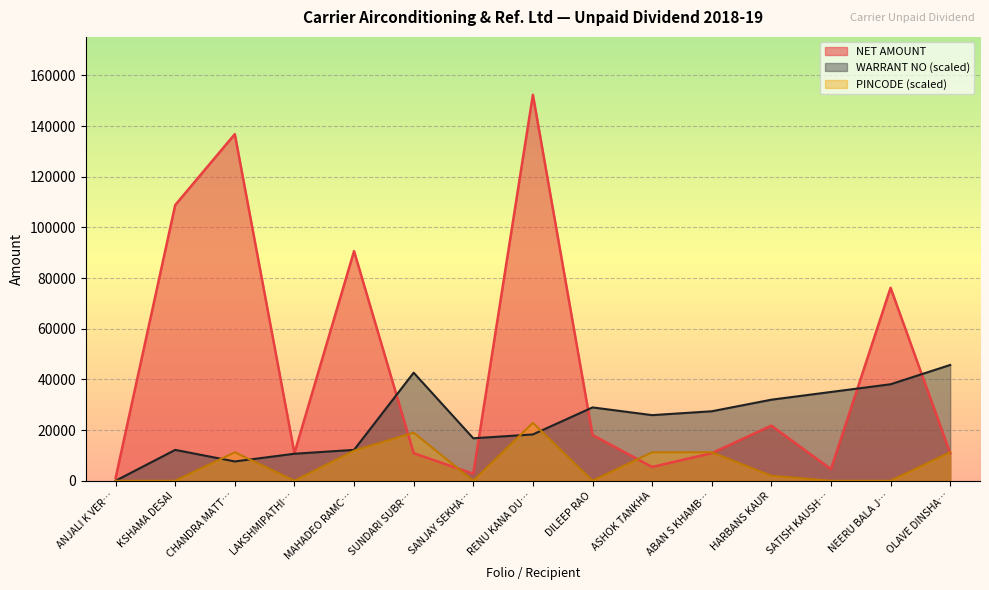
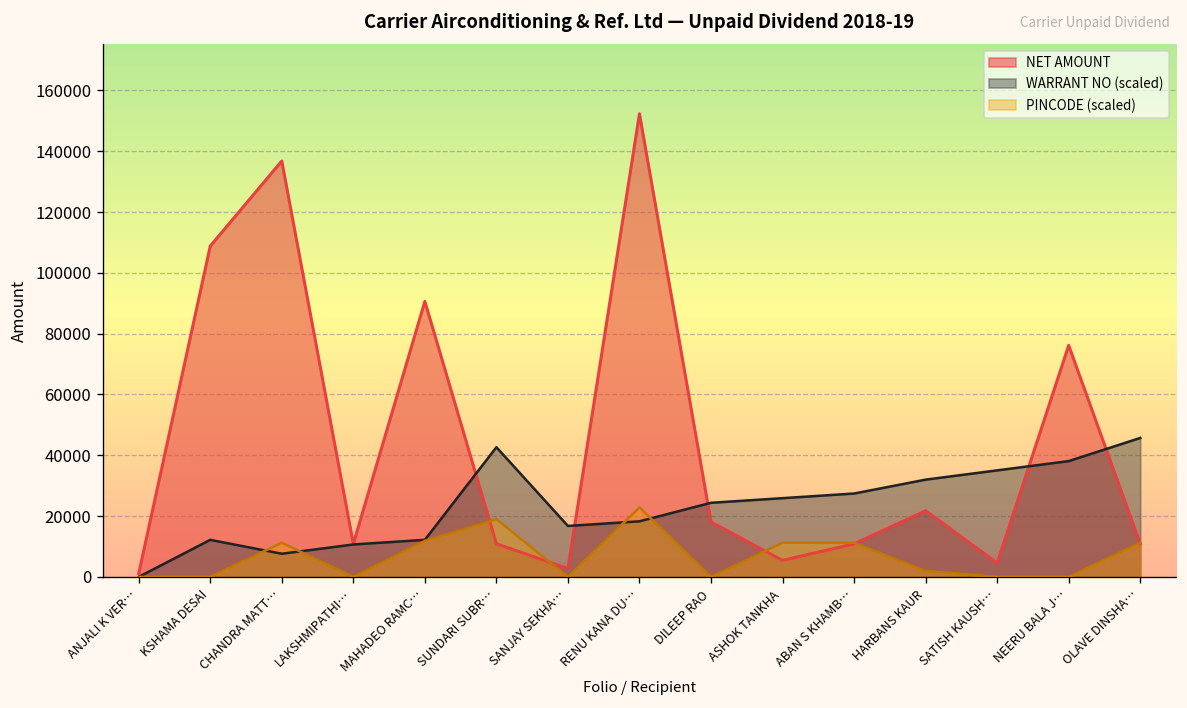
  {
    "NET AMOUNT": {
      "ANJALI K VER…": 1000,
      "KSHAMA DESAI": 109000,
      "CHANDRA MATT…": 137000,
      "MAHADEO RAMC…": 91000,
      "SUNDARI SUBR…": 11000,
      "SANJAY SEKHA…": 3000,
      "RENU KANA DU…": 152000,
      "DILEEP RAO": 18000,
      "ASHOK TANKHA": 5000,
      "HARBANS KAUR": 22000,
      "SATISH KAUSH…": 5000,
      "NEERU BALA J…": 76000
    },
    "WARRANT NO (scaled)": {
      "KSHAMA DESAI": 12000,
      "CHANDRA MATT…": 8000,
      "SUNDARI SUBR…": 43000,
      "SANJAY SEKHA…": 17000,
      "RENU KANA DU…": 18000,
-     "DILEEP RAO": 29000,
+     "DILEEP RAO": 24000,
      "ASHOK TANKHA": 26000,
      "ABAN S KHAMB…": 27000,
      "HARBANS KAUR": 32000,
      "SATISH KAUSH…": 35000,
      "NEERU BALA J…": 38000,
      "OLAVE DINSHA…": 46000
    },
    "PINCODE (scaled)": {
      "KSHAMA DESAI": 0,
      "CHANDRA MATT…": 11000,
      "LAKSHMIPATHI…": 0,
      "SUNDARI SUBR…": 19000,
      "SANJAY SEKHA…": 0,
      "RENU KANA DU…": 23000,
      "DILEEP RAO": 0,
      "ASHOK TANKHA": 11000,
      "HARBANS KAUR": 2000,
      "SATISH KAUSH…": 0,
      "NEERU BALA J…": 0
    }
  }
